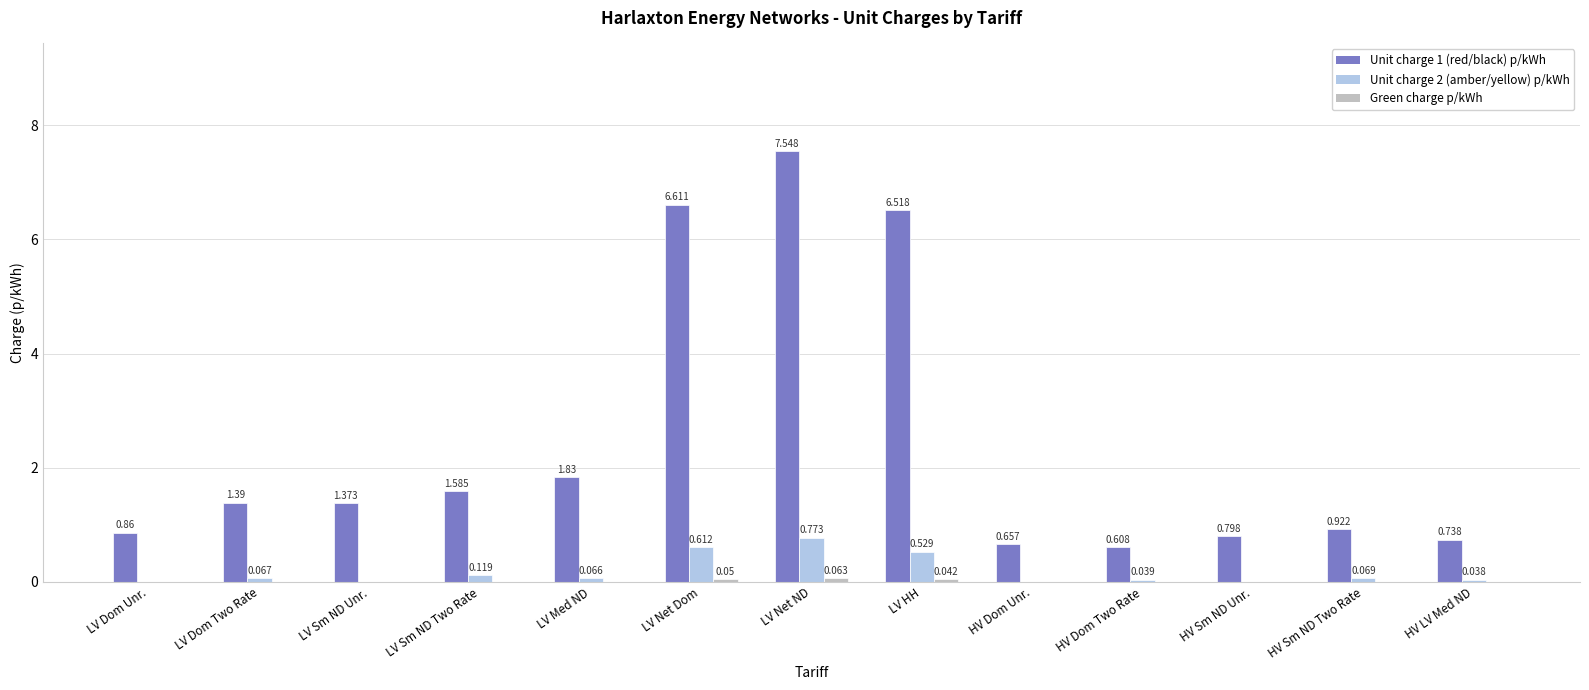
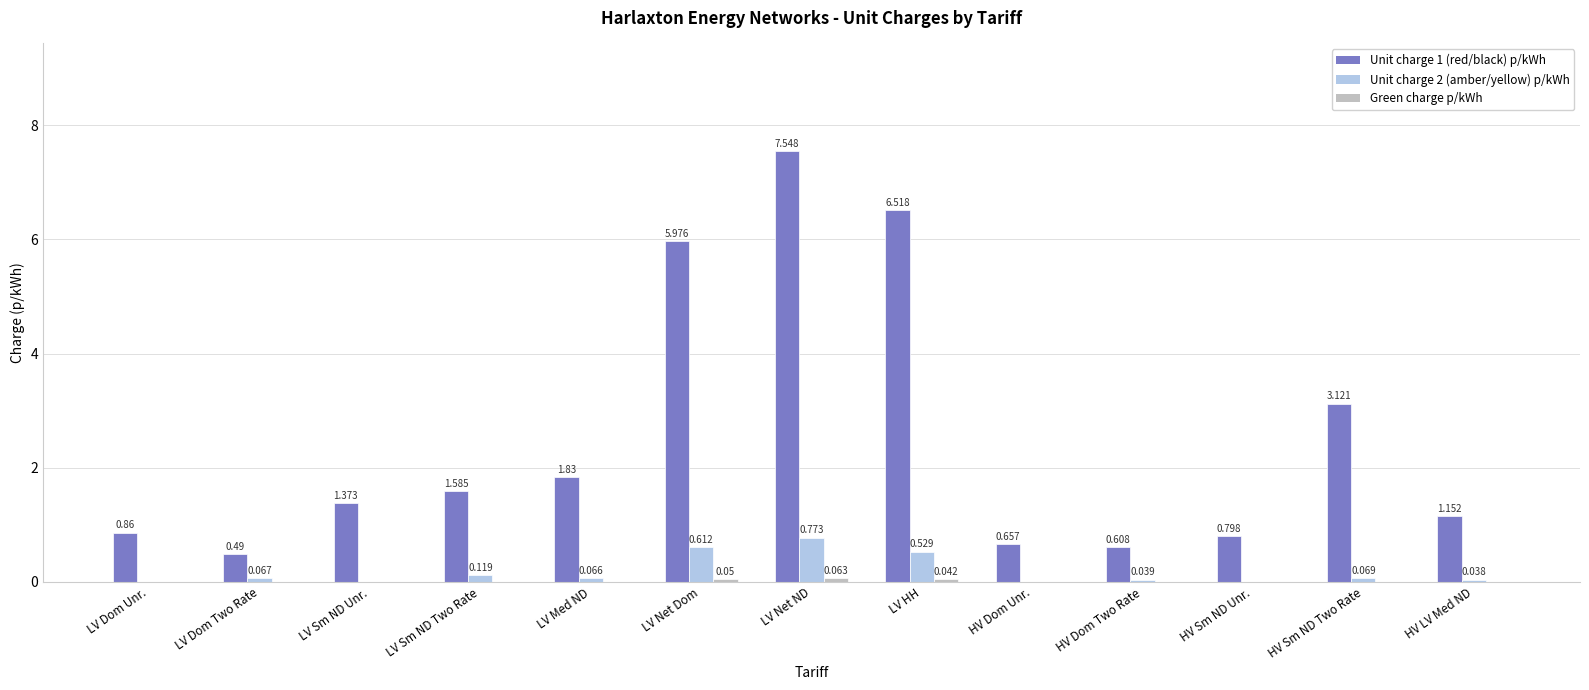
  {
    "Unit charge 1 (red/black) p/kWh": {
      "LV Dom Unr.": 0.86,
-     "LV Dom Two Rate": 1.39,
+     "LV Dom Two Rate": 0.49,
      "LV Sm ND Unr.": 1.373,
      "LV Sm ND Two Rate": 1.585,
      "LV Med ND": 1.83,
-     "LV Net Dom": 6.611,
+     "LV Net Dom": 5.976,
      "LV Net ND": 7.548,
      "LV HH": 6.518,
      "HV Dom Unr.": 0.657,
      "HV Dom Two Rate": 0.608,
      "HV Sm ND Unr.": 0.798,
-     "HV Sm ND Two Rate": 0.922,
-     "HV LV Med ND": 0.738
+     "HV Sm ND Two Rate": 3.121,
+     "HV LV Med ND": 1.152
    }
  }
